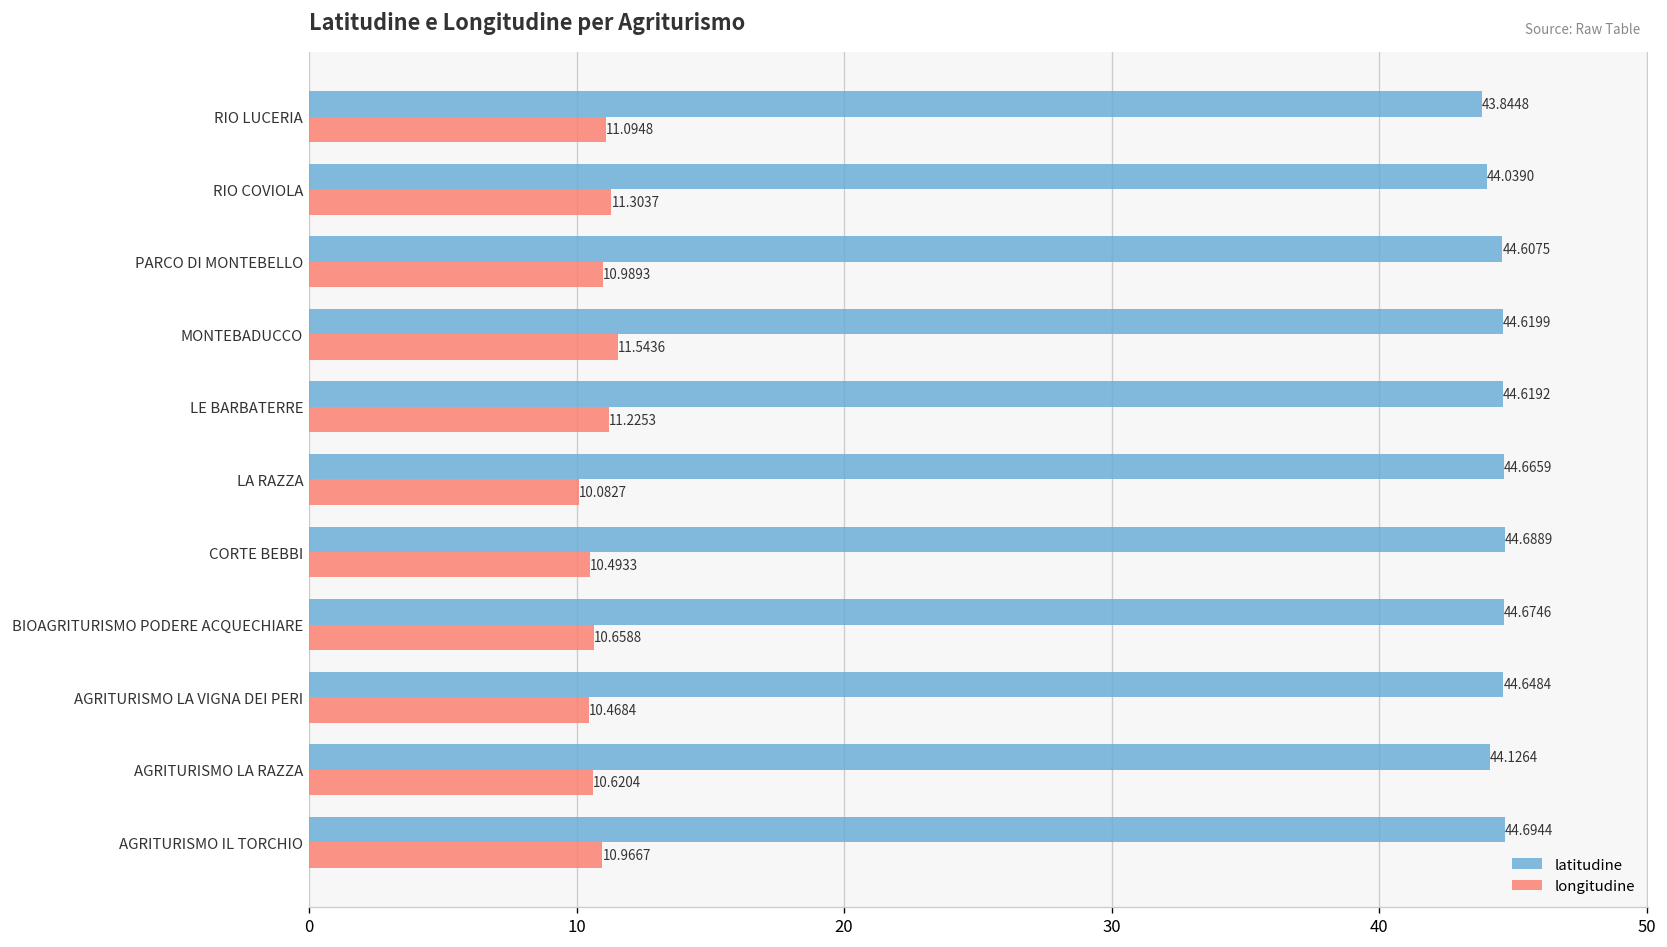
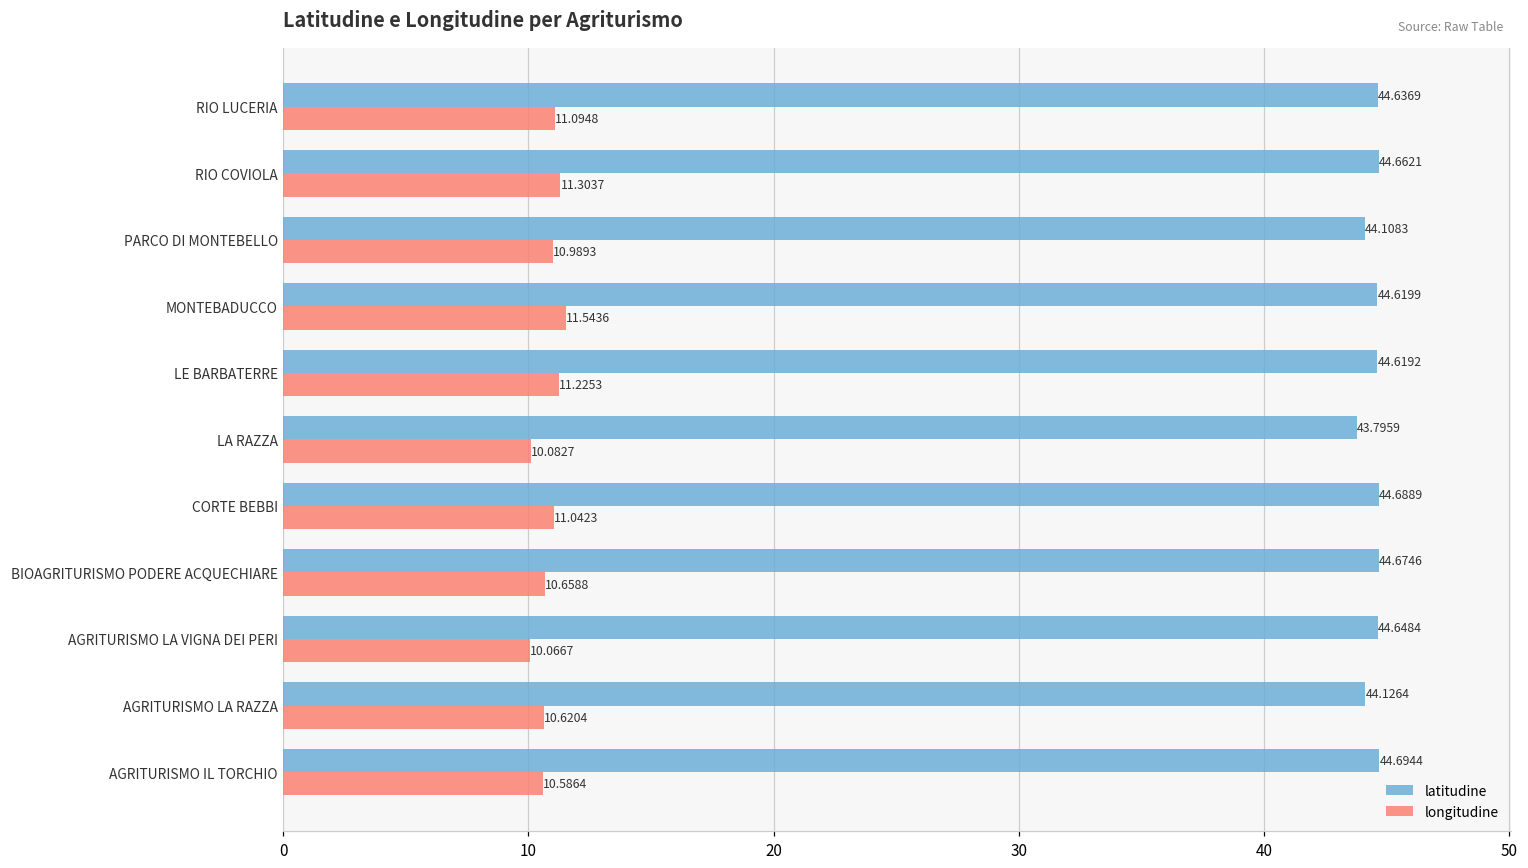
  {
    "latitudine": {
-     "RIO LUCERIA": 43.8448,
-     "RIO COVIOLA": 44.0390,
-     "PARCO DI MONTEBELLO": 44.6075,
+     "RIO LUCERIA": 44.6369,
+     "RIO COVIOLA": 44.6621,
+     "PARCO DI MONTEBELLO": 44.1083,
      "MONTEBADUCCO": 44.6199,
      "LE BARBATERRE": 44.6192,
-     "LA RAZZA": 44.6659,
+     "LA RAZZA": 43.7959,
      "CORTE BEBBI": 44.6889,
      "BIOAGRITURISMO PODERE ACQUECHIARE": 44.6746,
      "AGRITURISMO LA VIGNA DEI PERI": 44.6484,
      "AGRITURISMO LA RAZZA": 44.1264,
      "AGRITURISMO IL TORCHIO": 44.6944
    },
    "longitudine": {
      "RIO LUCERIA": 11.0948,
      "RIO COVIOLA": 11.3037,
      "PARCO DI MONTEBELLO": 10.9893,
      "MONTEBADUCCO": 11.5436,
      "LE BARBATERRE": 11.2253,
      "LA RAZZA": 10.0827,
-     "CORTE BEBBI": 10.4933,
+     "CORTE BEBBI": 11.0423,
      "BIOAGRITURISMO PODERE ACQUECHIARE": 10.6588,
-     "AGRITURISMO LA VIGNA DEI PERI": 10.4684,
+     "AGRITURISMO LA VIGNA DEI PERI": 10.0667,
      "AGRITURISMO LA RAZZA": 10.6204,
-     "AGRITURISMO IL TORCHIO": 10.9667
+     "AGRITURISMO IL TORCHIO": 10.5864
    }
  }
